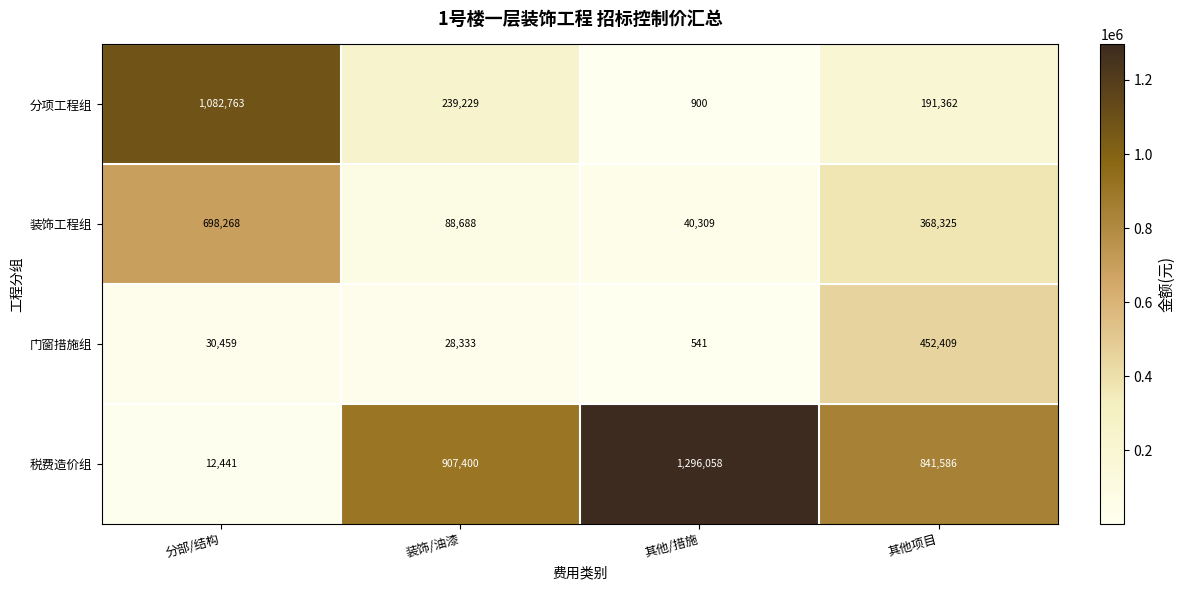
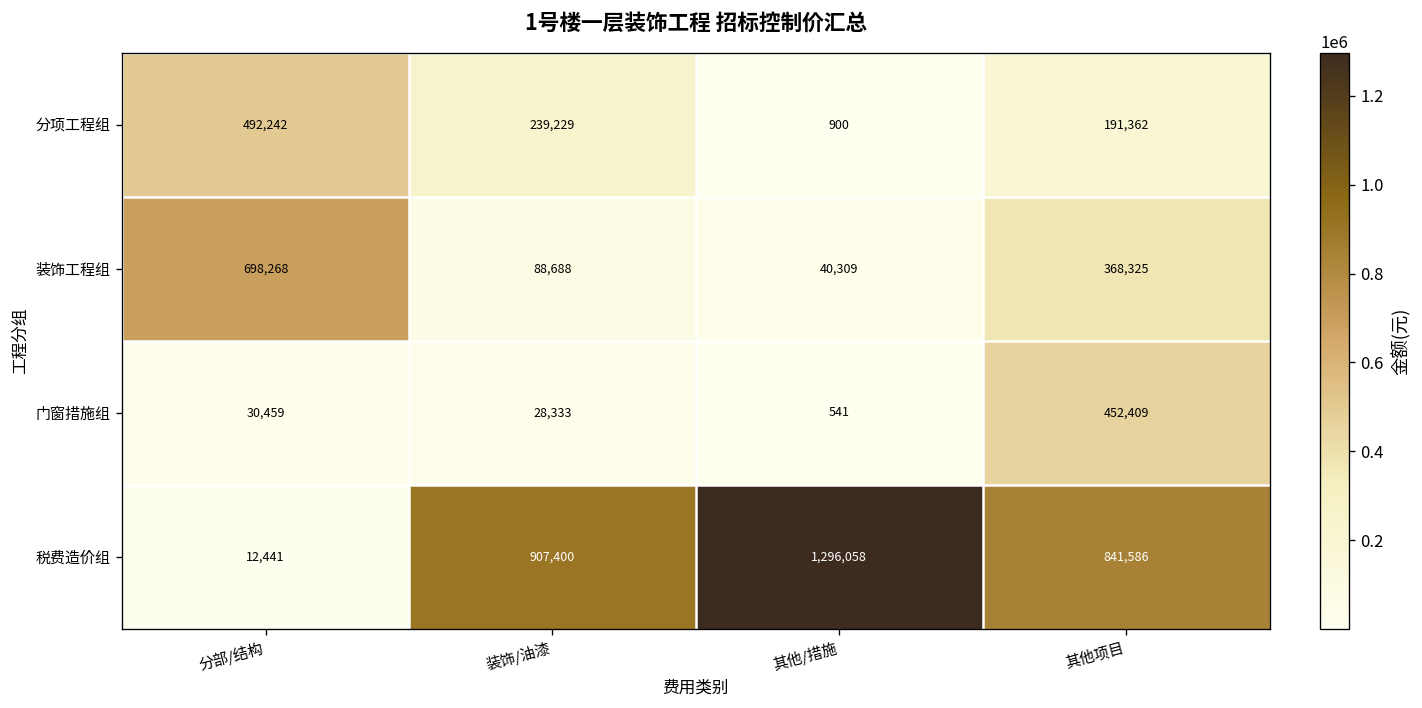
  {
    "分项工程组": {
-     "分部/结构": "1,082,763",
+     "分部/结构": "492,242",
      "装饰/油漆": "239,229",
      "其他/措施": "900",
      "其他项目": "191,362"
    },
    "装饰工程组": {
      "分部/结构": "698,268",
      "装饰/油漆": "88,688",
      "其他/措施": "40,309",
      "其他项目": "368,325"
    },
    "门窗措施组": {
      "分部/结构": "30,459",
      "装饰/油漆": "28,333",
      "其他/措施": "541",
      "其他项目": "452,409"
    },
    "税费造价组": {
      "分部/结构": "12,441",
      "装饰/油漆": "907,400",
      "其他/措施": "1,296,058",
      "其他项目": "841,586"
    }
  }
